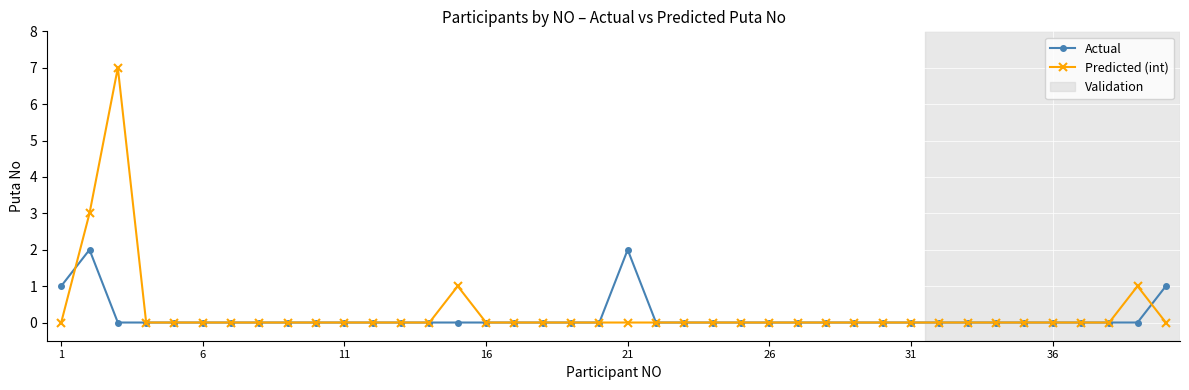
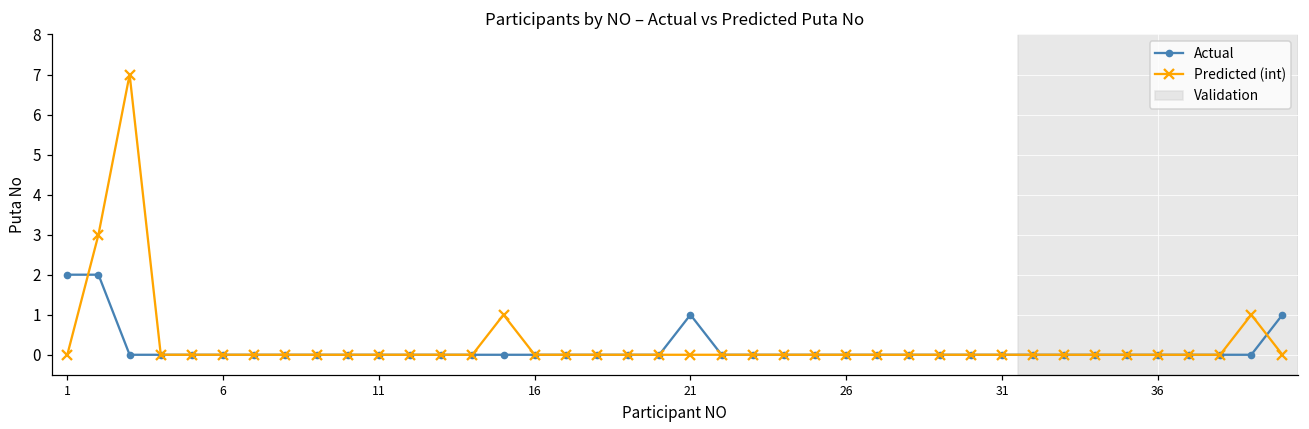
  {
    "Actual": {
-     "1": 1,
-     "21": 2
+     "1": 2,
+     "21": 1
    },
    "Predicted (int)": {
      "1": 0,
      "21": 0
    }
  }
